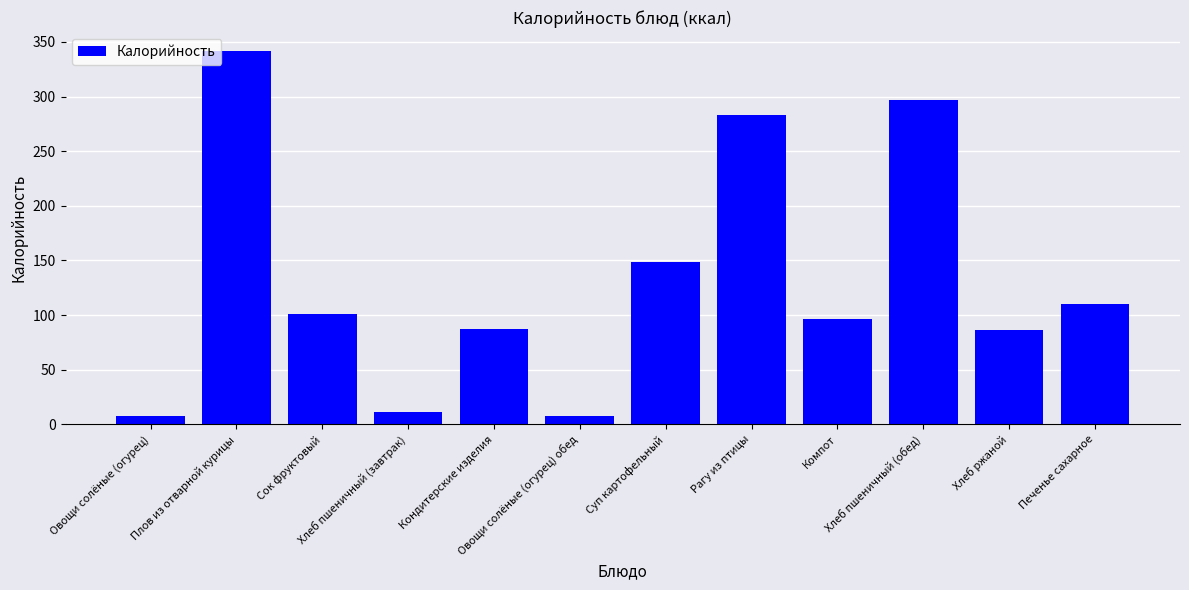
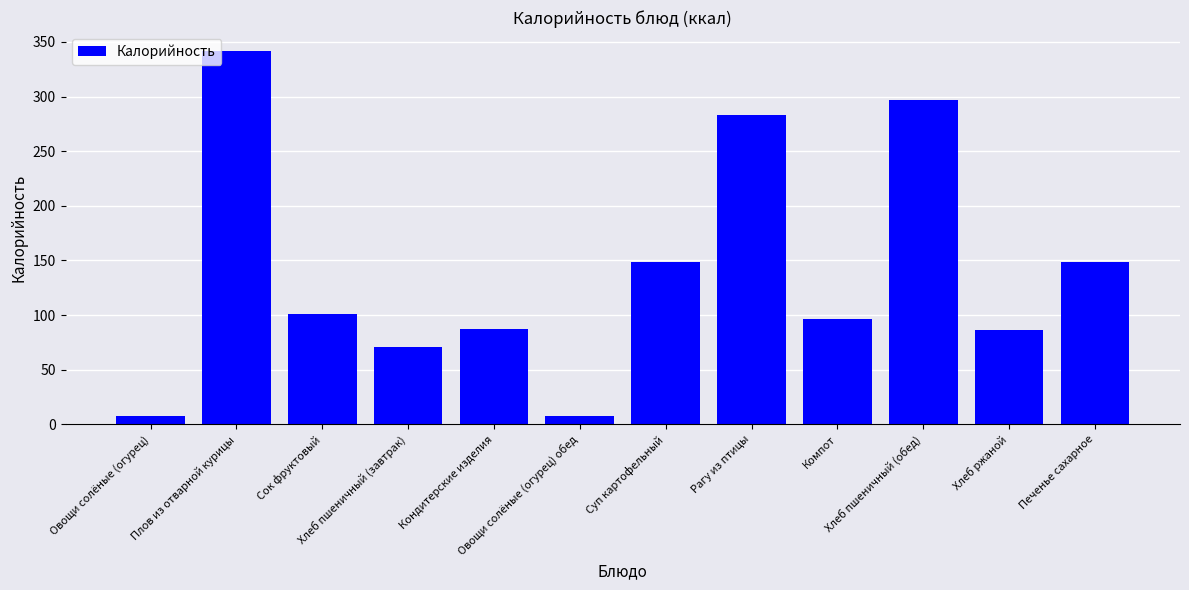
  {
    "Овощи солёные (огурец)": 8,
    "Плов из отварной курицы": 342,
    "Сок фруктовый": 101,
-   "Хлеб пшеничный (завтрак)": 11,
+   "Хлеб пшеничный (завтрак)": 71,
    "Кондитерские изделия": 88,
    "Овощи солёные (огурец) обед": 8,
    "Суп картофельный": 148,
    "Рагу из птицы": 283,
    "Компот": 96,
    "Хлеб пшеничный (обед)": 297,
    "Хлеб ржаной": 87,
-   "Печенье сахарное": 110
+   "Печенье сахарное": 148
  }
